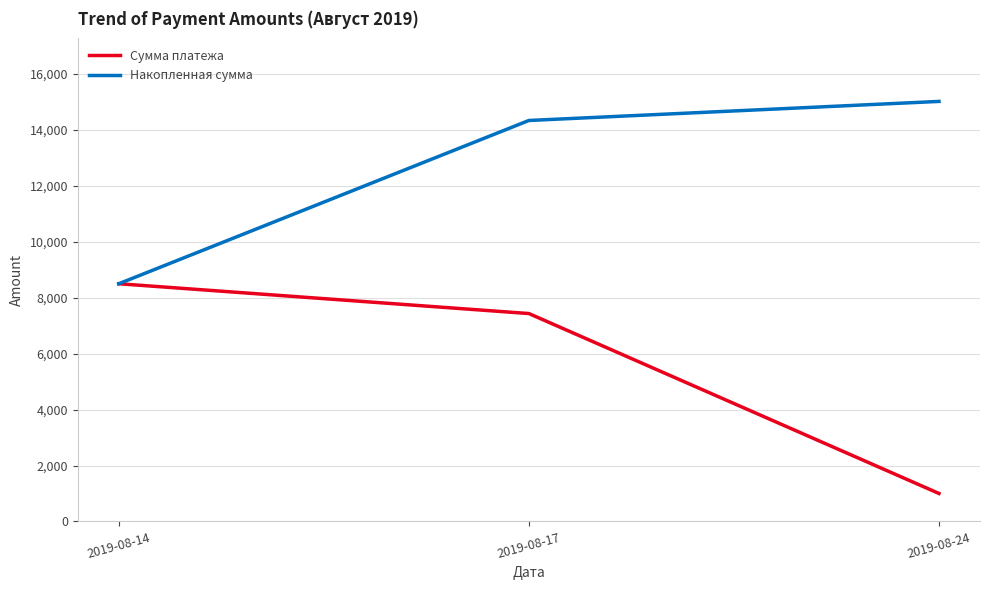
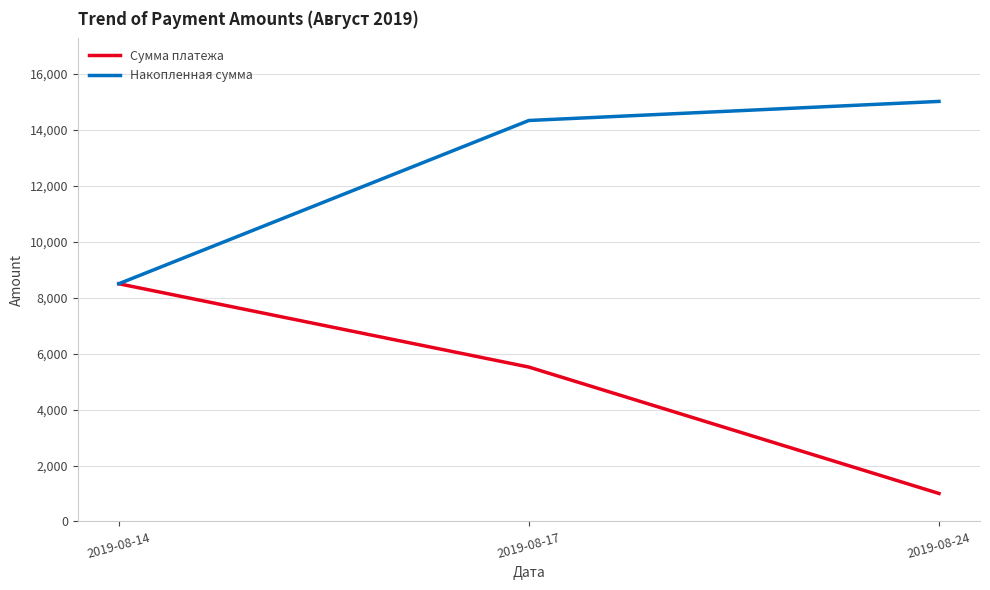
  {
    "Сумма платежа": {
-     "2019-08-17": "7,400",
+     "2019-08-17": "5,500",
      "2019-08-24": "1,000"
    },
    "Накопленная сумма": {
      "2019-08-17": "14,300",
      "2019-08-24": "15,000"
    }
  }
